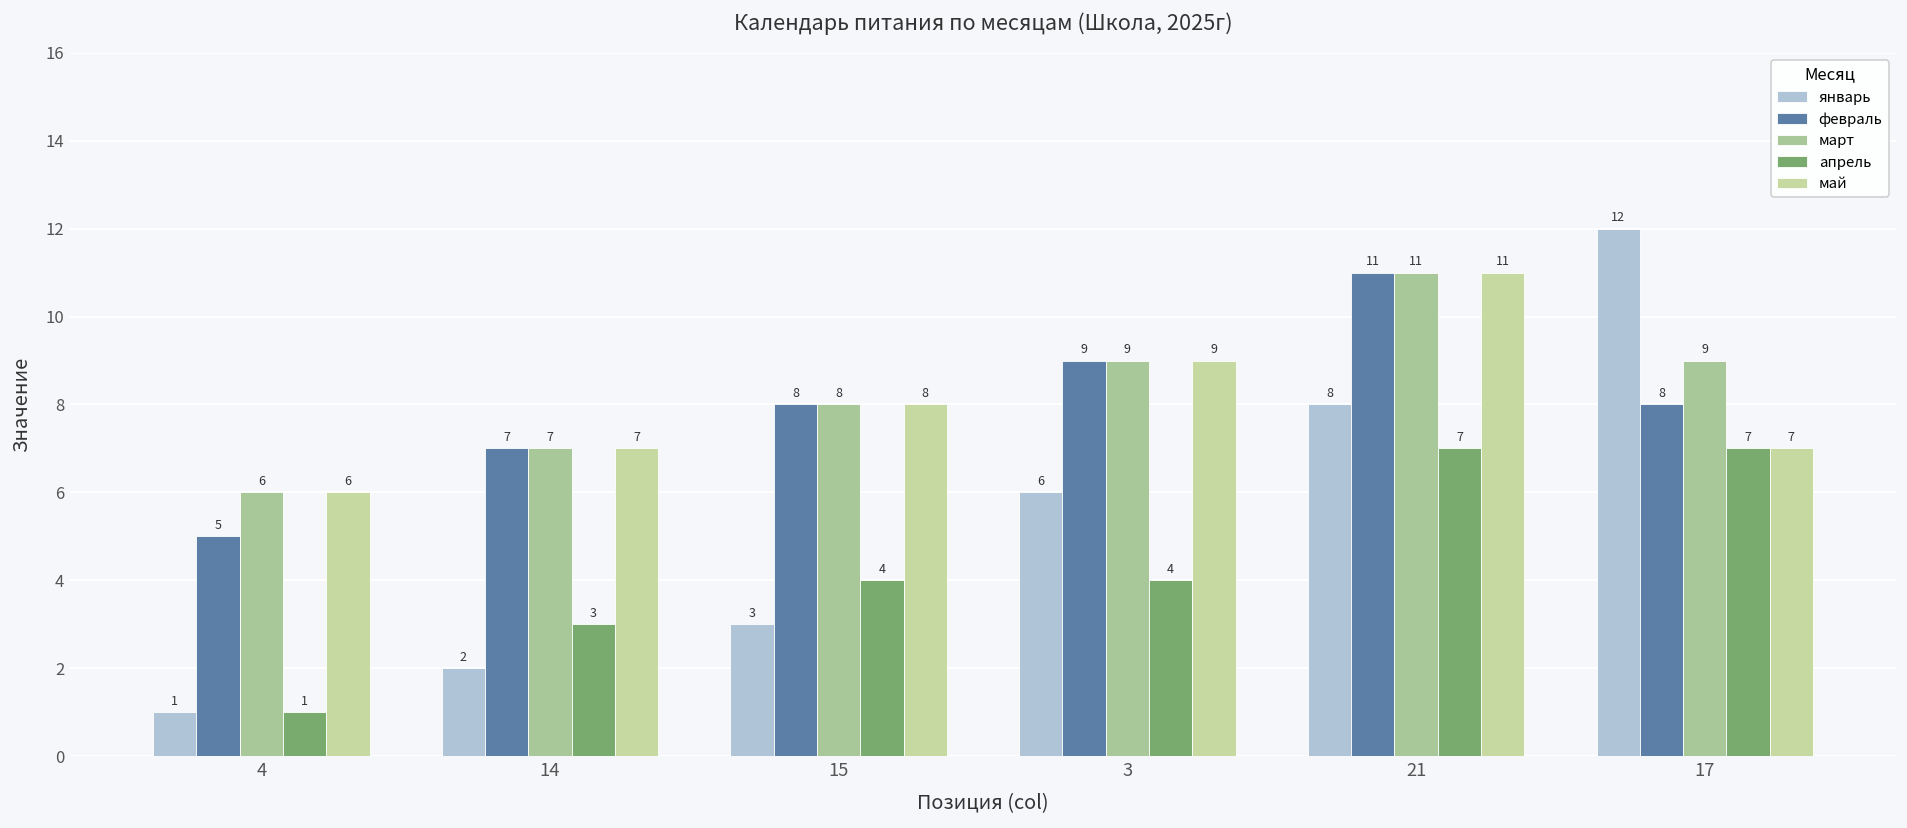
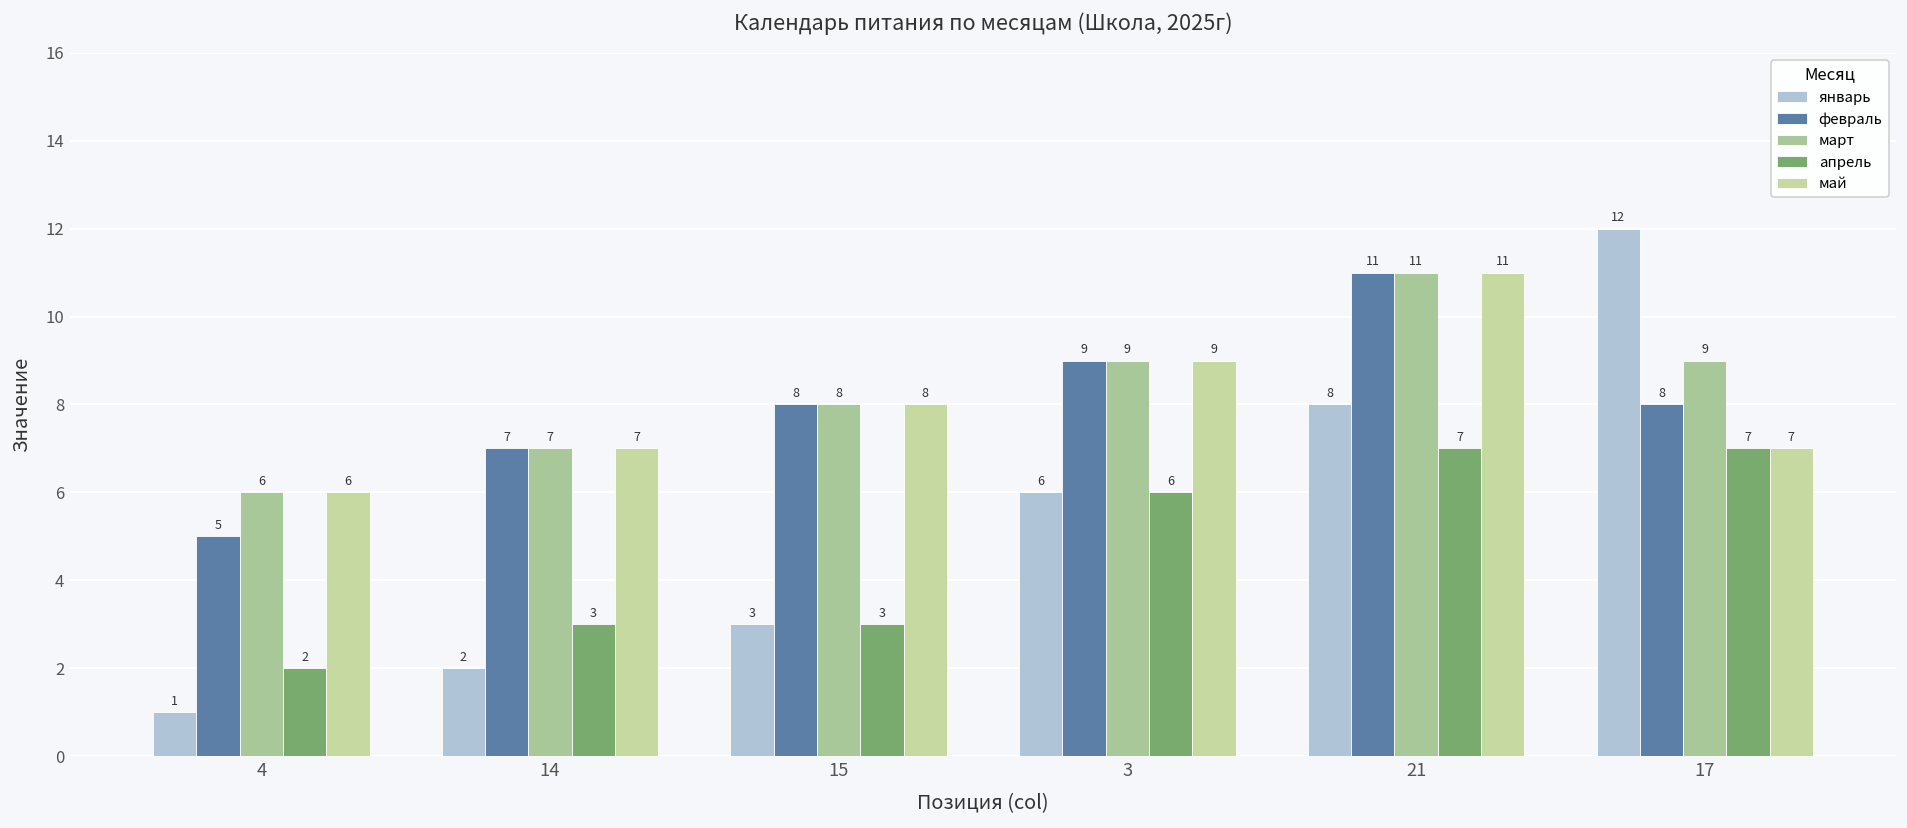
  {
    "январь": {
      "4": 1,
      "14": 2,
      "15": 3,
      "3": 6,
      "21": 8,
      "17": 12
    },
    "февраль": {
      "4": 5,
      "14": 7,
      "15": 8,
      "3": 9,
      "21": 11,
      "17": 8
    },
    "апрель": {
-     "4": 1,
+     "4": 2,
      "14": 3,
-     "15": 4,
-     "3": 4,
+     "15": 3,
+     "3": 6,
      "21": 7,
      "17": 7
    }
  }
